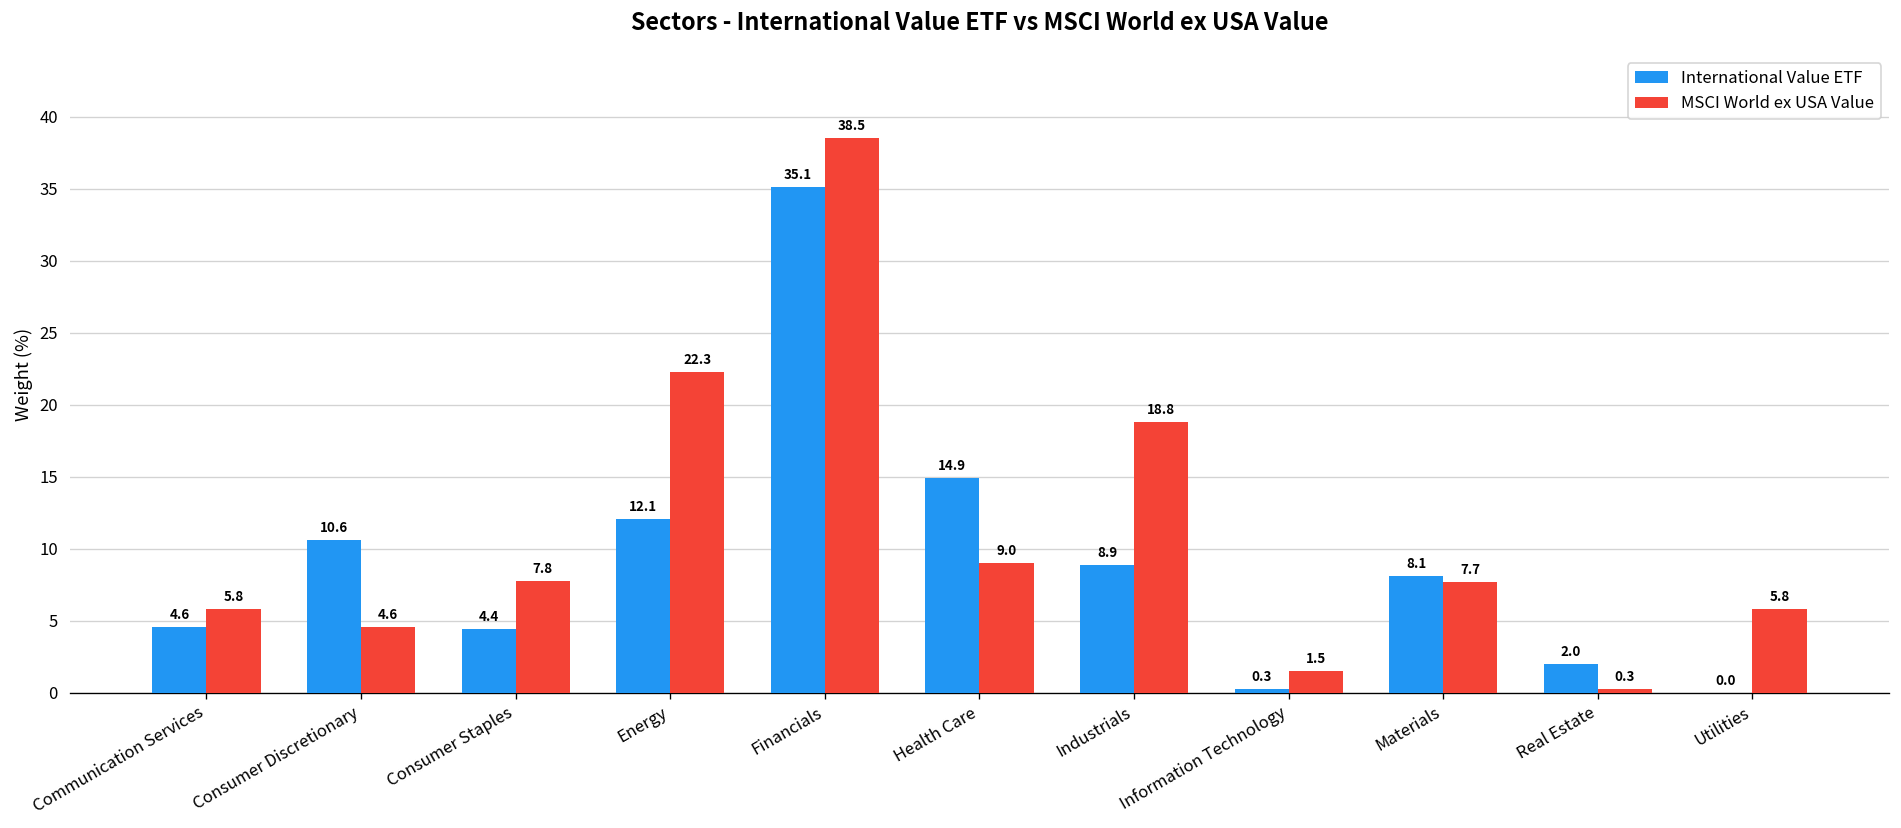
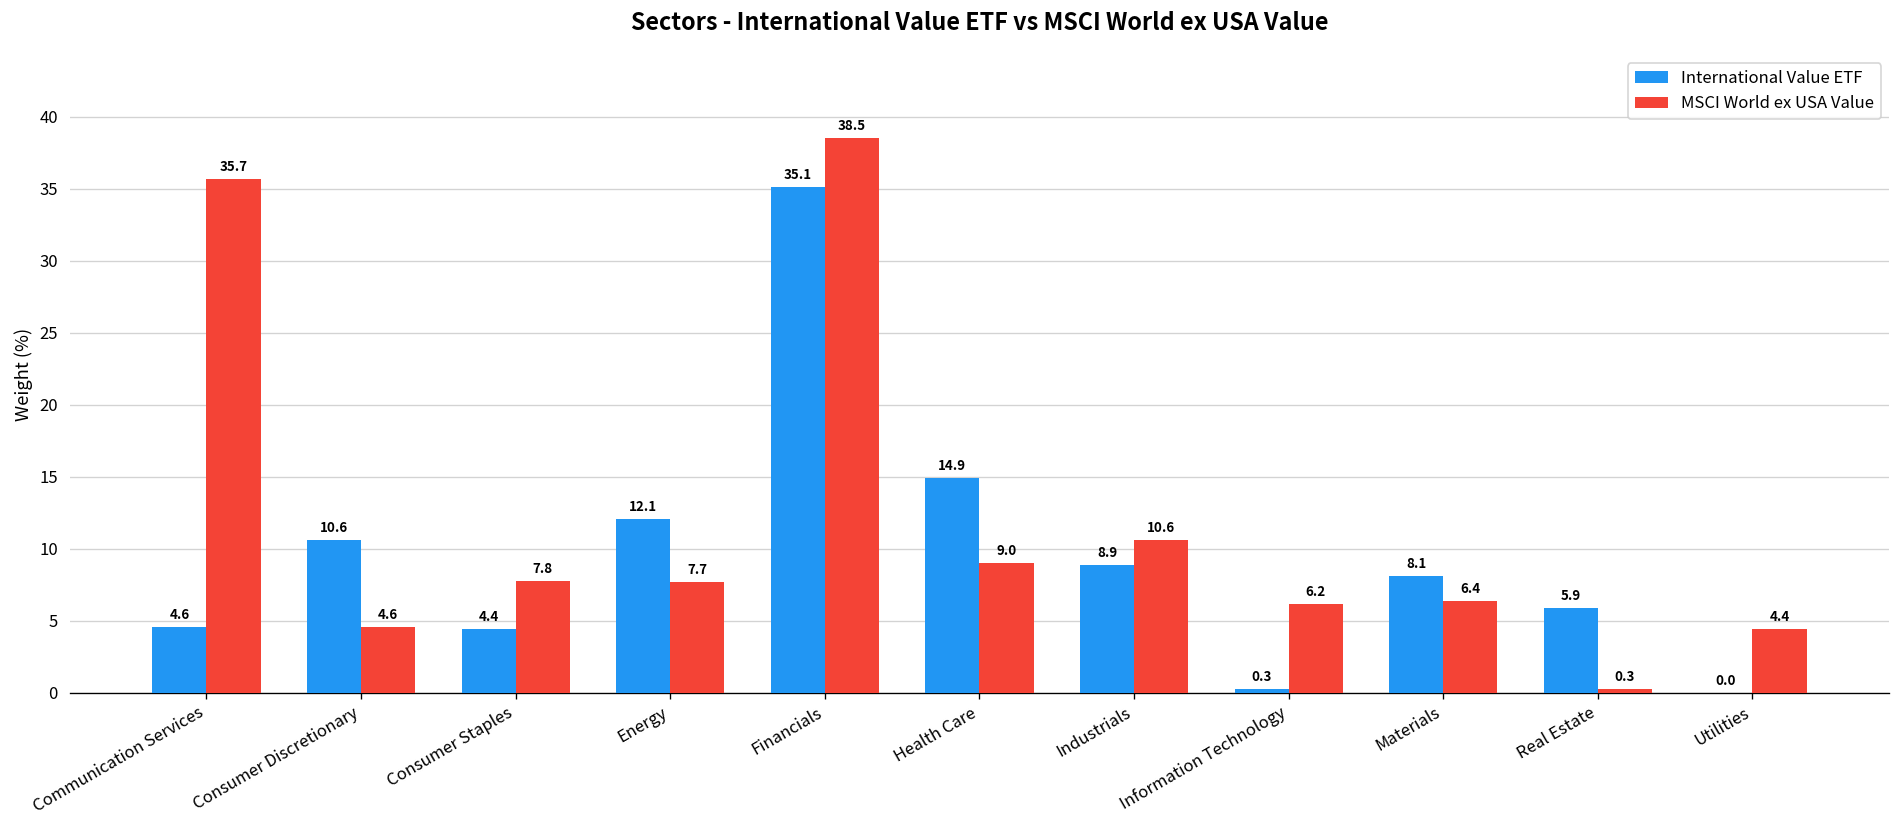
  {
    "International Value ETF": {
      "Communication Services": 4.6,
      "Consumer Discretionary": 10.6,
      "Consumer Staples": 4.4,
      "Energy": 12.1,
      "Financials": 35.1,
      "Health Care": 14.9,
      "Industrials": 8.9,
      "Information Technology": 0.3,
      "Materials": 8.1,
-     "Real Estate": 2.0,
+     "Real Estate": 5.9,
      "Utilities": 0.0
    },
    "MSCI World ex USA Value": {
-     "Communication Services": 5.8,
+     "Communication Services": 35.7,
      "Consumer Discretionary": 4.6,
      "Consumer Staples": 7.8,
-     "Energy": 22.3,
+     "Energy": 7.7,
      "Financials": 38.5,
      "Health Care": 9.0,
-     "Industrials": 18.8,
-     "Information Technology": 1.5,
-     "Materials": 7.7,
+     "Industrials": 10.6,
+     "Information Technology": 6.2,
+     "Materials": 6.4,
      "Real Estate": 0.3,
-     "Utilities": 5.8
+     "Utilities": 4.4
    }
  }
